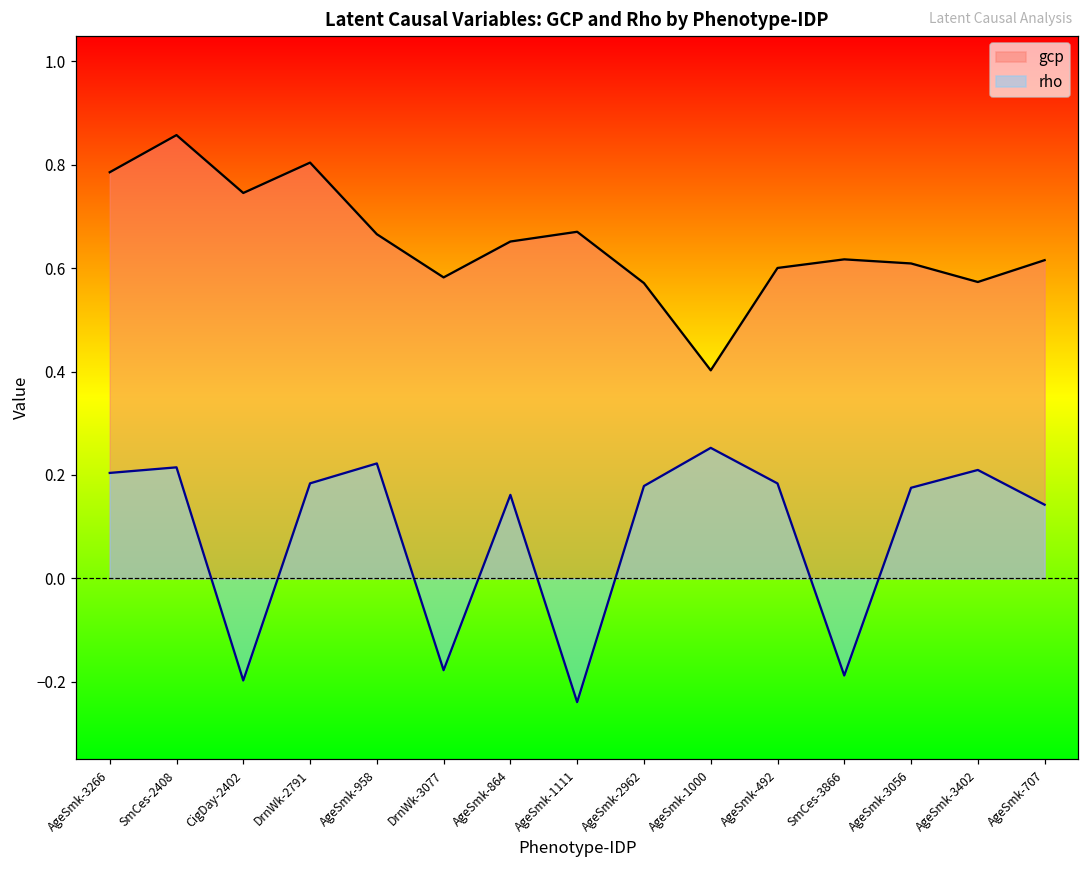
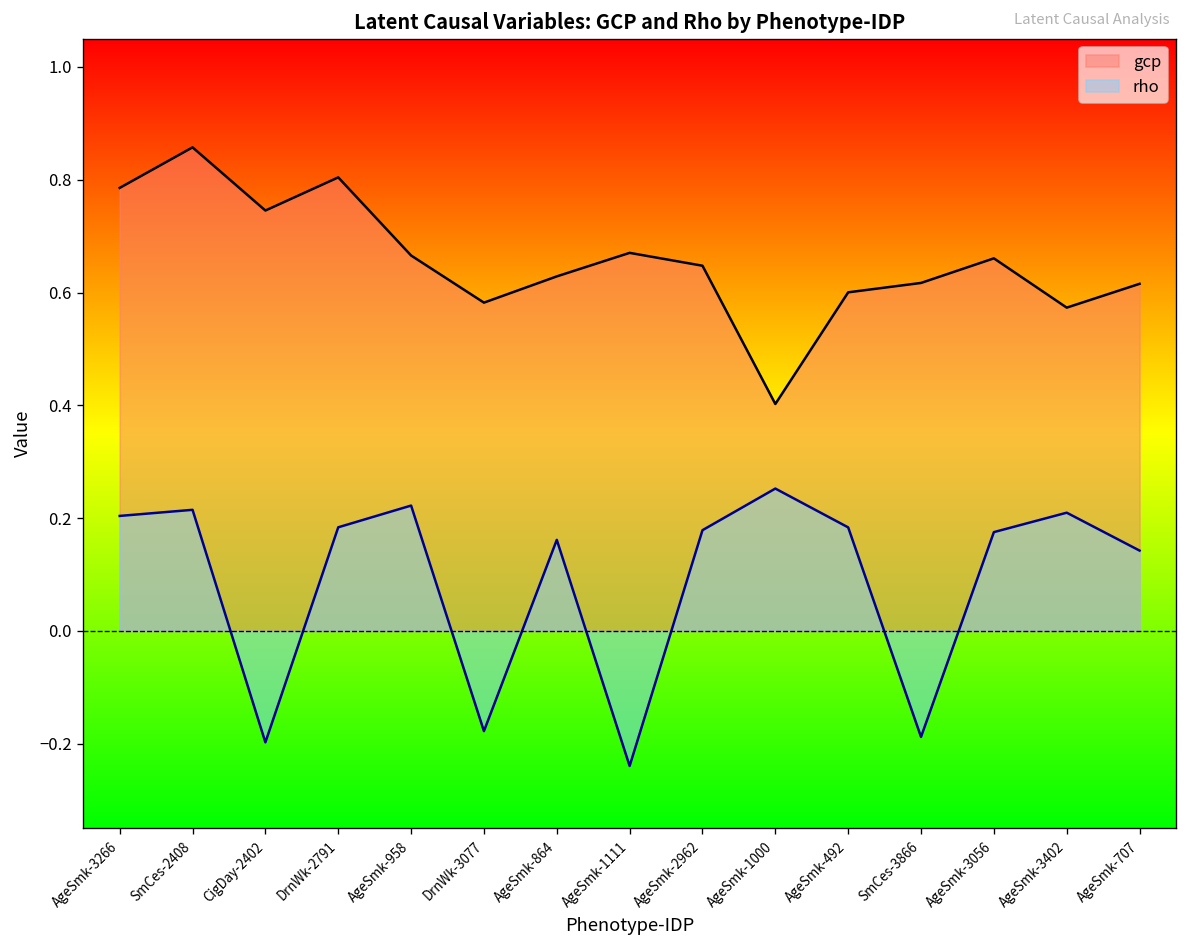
  {
    "gcp": {
      "AgeSmk-3266": 0.79,
      "SmCes-2408": 0.86,
      "CigDay-2402": 0.75,
      "DrnWk-2791": 0.80,
      "AgeSmk-958": 0.67,
      "DrnWk-3077": 0.58,
-     "AgeSmk-864": 0.65,
+     "AgeSmk-864": 0.63,
      "AgeSmk-1111": 0.67,
-     "AgeSmk-2962": 0.57,
+     "AgeSmk-2962": 0.65,
      "AgeSmk-1000": 0.40,
      "AgeSmk-492": 0.60,
      "SmCes-3866": 0.62,
-     "AgeSmk-3056": 0.61,
+     "AgeSmk-3056": 0.66,
      "AgeSmk-3402": 0.57,
      "AgeSmk-707": 0.62
    }
  }
